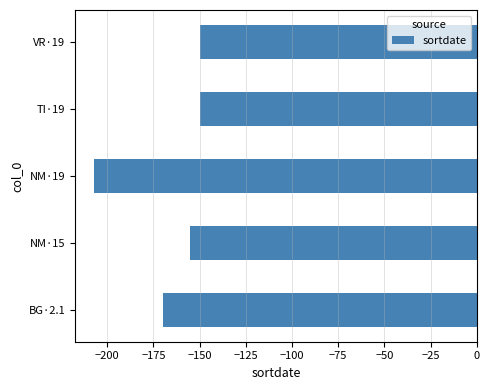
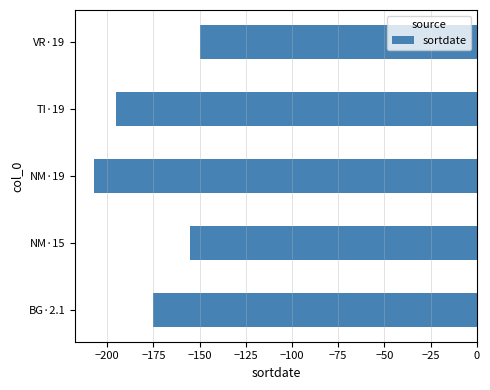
  {
    "VR·19": -150,
-   "TI·19": -150,
+   "TI·19": -195,
    "NM·19": -207,
    "NM·15": -155,
-   "BG·2.1": -170
+   "BG·2.1": -175
  }
